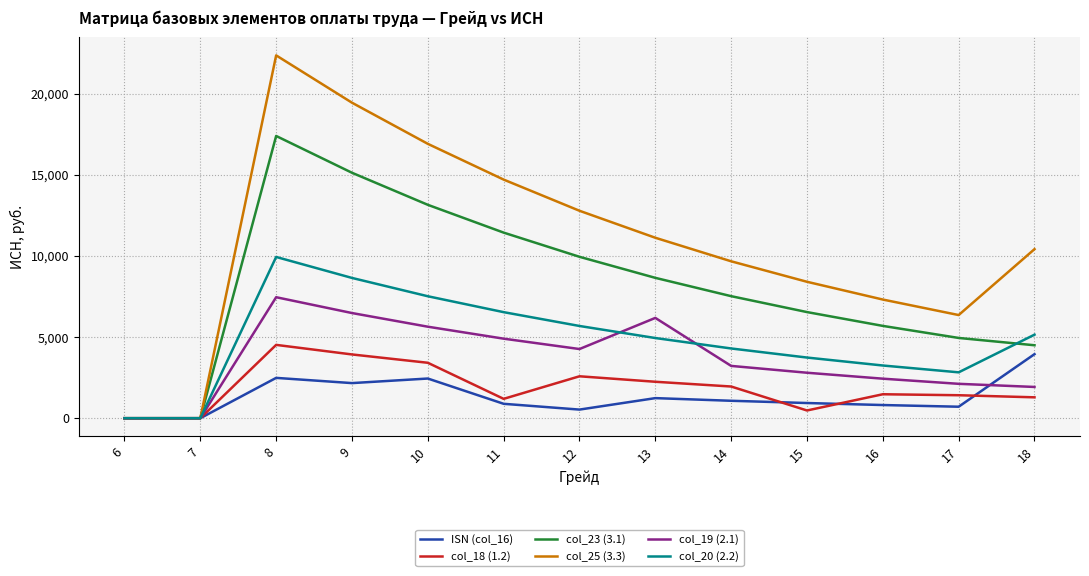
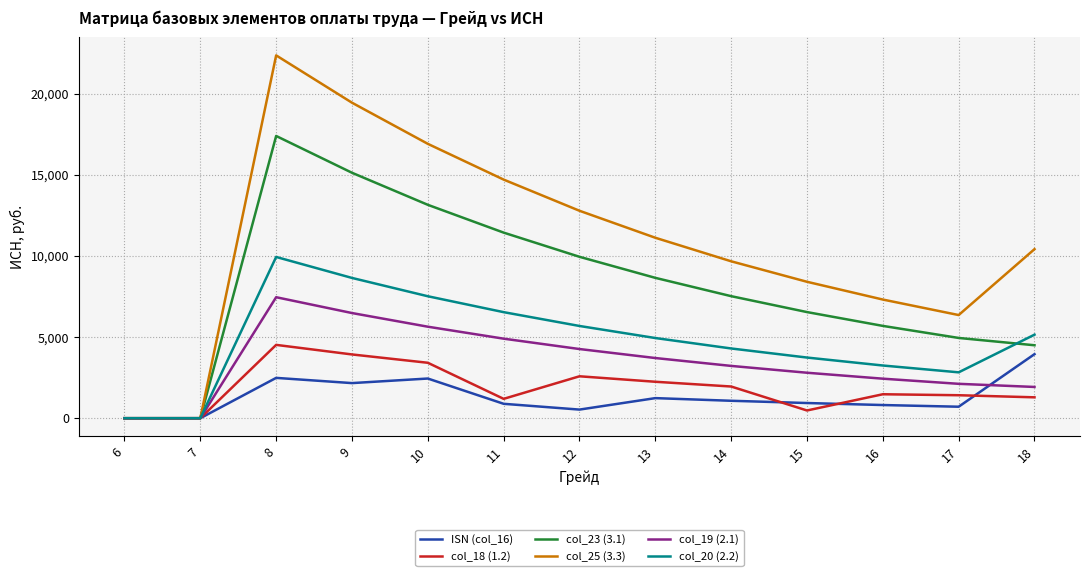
  {
    "ISN (col_16)": {
      "8": "2,500",
      "9": "2,200",
      "10": "2,400",
      "11": "900",
      "12": "500",
      "13": "1,200",
      "14": "1,100",
      "15": "900",
      "16": "800",
      "17": "700",
      "18": "3,900"
    },
    "col_18 (1.2)": {
      "8": "4,500",
      "9": "3,900",
      "10": "3,400",
      "11": "1,200",
      "12": "2,600",
      "13": "2,200",
      "14": "2,000",
      "15": "500",
      "16": "1,500",
      "17": "1,400",
      "18": "1,300"
    },
    "col_23 (3.1)": {
      "8": "17,400",
      "9": "15,100",
      "10": "13,100",
      "11": "11,400",
      "12": "9,900",
      "13": "8,600",
      "14": "7,500",
      "15": "6,500",
      "16": "5,700",
      "17": "4,900",
      "18": "4,500"
    },
    "col_25 (3.3)": {
      "8": "22,400",
      "9": "19,400",
      "10": "16,900",
      "11": "14,700",
      "12": "12,800",
      "13": "11,100",
      "14": "9,700",
      "15": "8,400",
      "16": "7,300",
      "17": "6,400",
      "18": "10,400"
    },
    "col_19 (2.1)": {
      "8": "7,500",
      "9": "6,500",
      "10": "5,600",
      "11": "4,900",
      "12": "4,300",
-     "13": "6,200",
+     "13": "3,700",
      "14": "3,200",
      "15": "2,800",
      "16": "2,400",
      "17": "2,100",
      "18": "1,900"
    },
    "col_20 (2.2)": {
      "8": "9,900",
      "9": "8,600",
      "10": "7,500",
      "11": "6,500",
      "12": "5,700",
      "13": "4,900",
      "14": "4,300",
      "15": "3,700",
      "16": "3,200",
      "17": "2,800",
      "18": "5,100"
    }
  }
